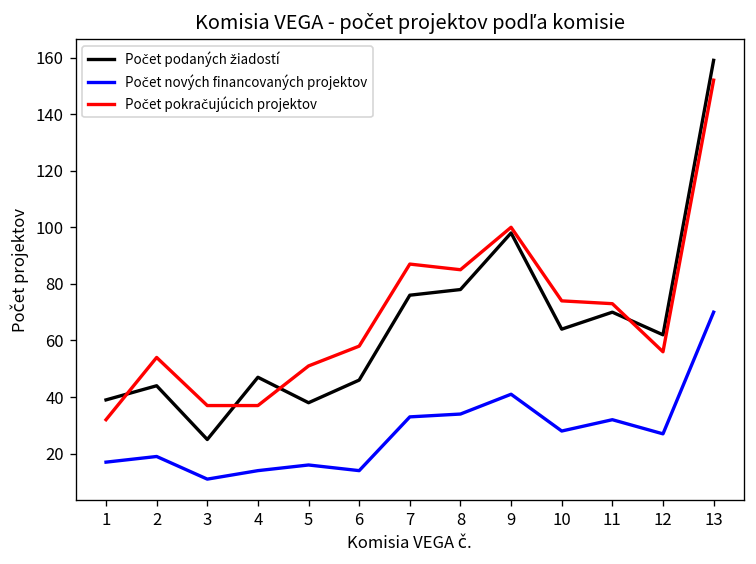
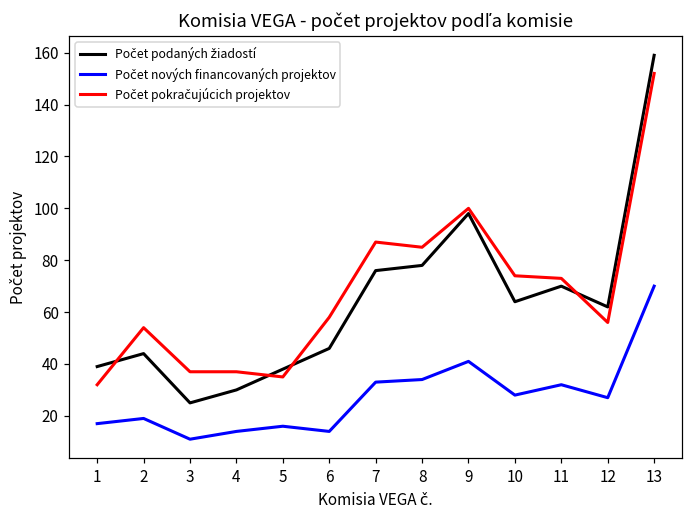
  {
    "Počet podaných žiadostí": {
      "1": 39,
      "2": 44,
      "3": 25,
-     "4": 47,
+     "4": 30,
      "5": 38,
      "6": 46,
      "7": 76,
      "8": 78,
      "9": 98,
      "10": 64,
      "11": 70,
      "12": 62,
      "13": 159
    },
    "Počet nových financovaných projektov": {
      "1": 17,
      "2": 19,
      "3": 11,
      "4": 14,
      "5": 16,
      "6": 14,
      "7": 33,
      "8": 34,
      "9": 41,
      "10": 28,
      "11": 32,
      "12": 27,
      "13": 70
    },
    "Počet pokračujúcich projektov": {
      "1": 32,
      "2": 54,
      "3": 37,
      "4": 37,
-     "5": 51,
+     "5": 35,
      "6": 58,
      "7": 87,
      "8": 85,
      "9": 100,
      "10": 74,
      "11": 73,
      "12": 56,
      "13": 152
    }
  }
